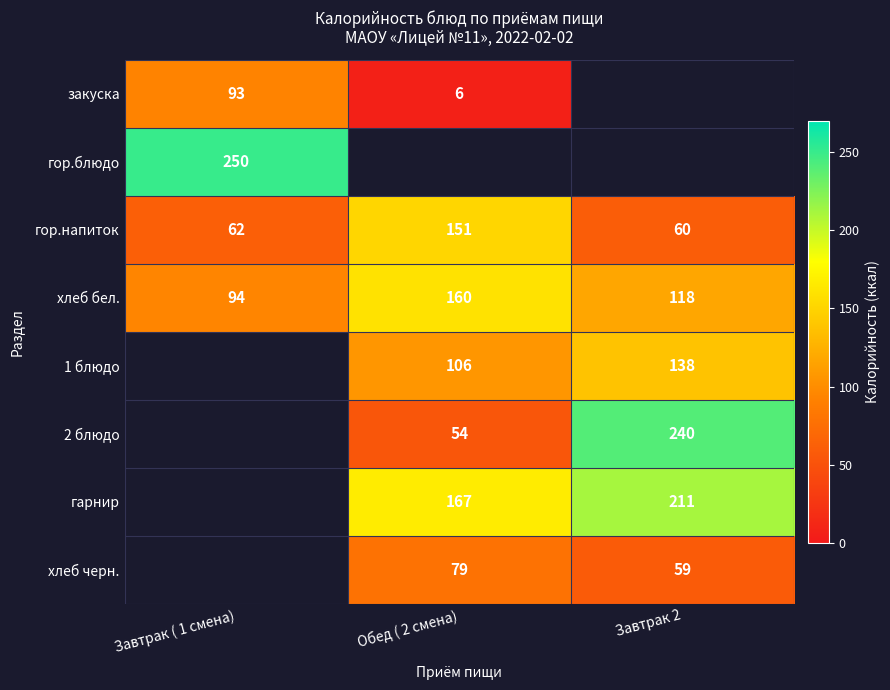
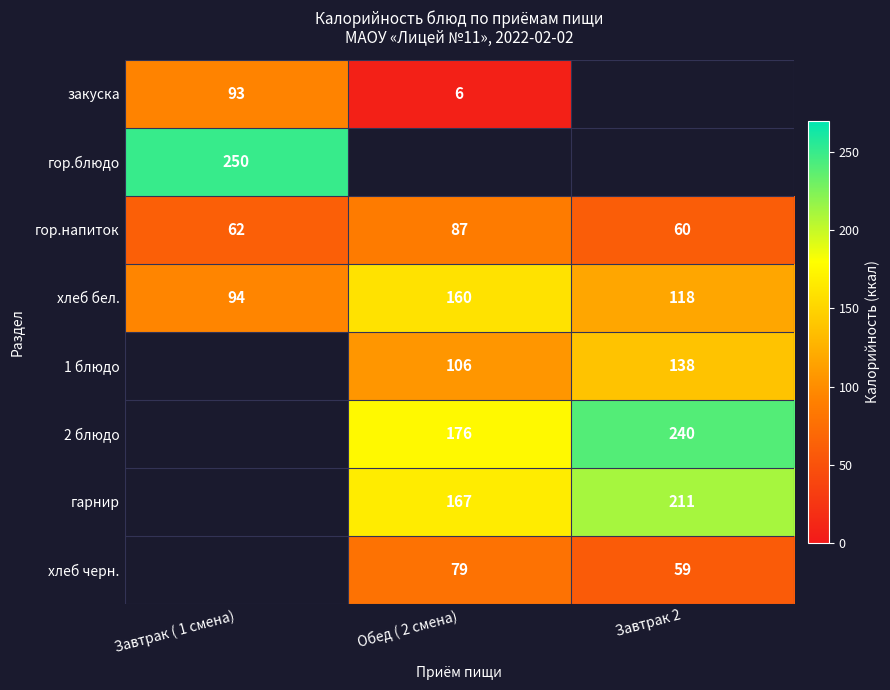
  {
    "закуска": {
      "Завтрак ( 1 смена)": 93,
      "Обед ( 2 смена)": 6
    },
    "гор.блюдо": {
      "Завтрак ( 1 смена)": 250
    },
    "гор.напиток": {
      "Завтрак ( 1 смена)": 62,
-     "Обед ( 2 смена)": 151,
+     "Обед ( 2 смена)": 87,
      "Завтрак 2": 60
    },
    "хлеб бел.": {
      "Завтрак ( 1 смена)": 94,
      "Обед ( 2 смена)": 160,
      "Завтрак 2": 118
    },
    "1 блюдо": {
      "Обед ( 2 смена)": 106,
      "Завтрак 2": 138
    },
    "2 блюдо": {
-     "Обед ( 2 смена)": 54,
+     "Обед ( 2 смена)": 176,
      "Завтрак 2": 240
    },
    "гарнир": {
      "Обед ( 2 смена)": 167,
      "Завтрак 2": 211
    },
    "хлеб черн.": {
      "Обед ( 2 смена)": 79,
      "Завтрак 2": 59
    }
  }
